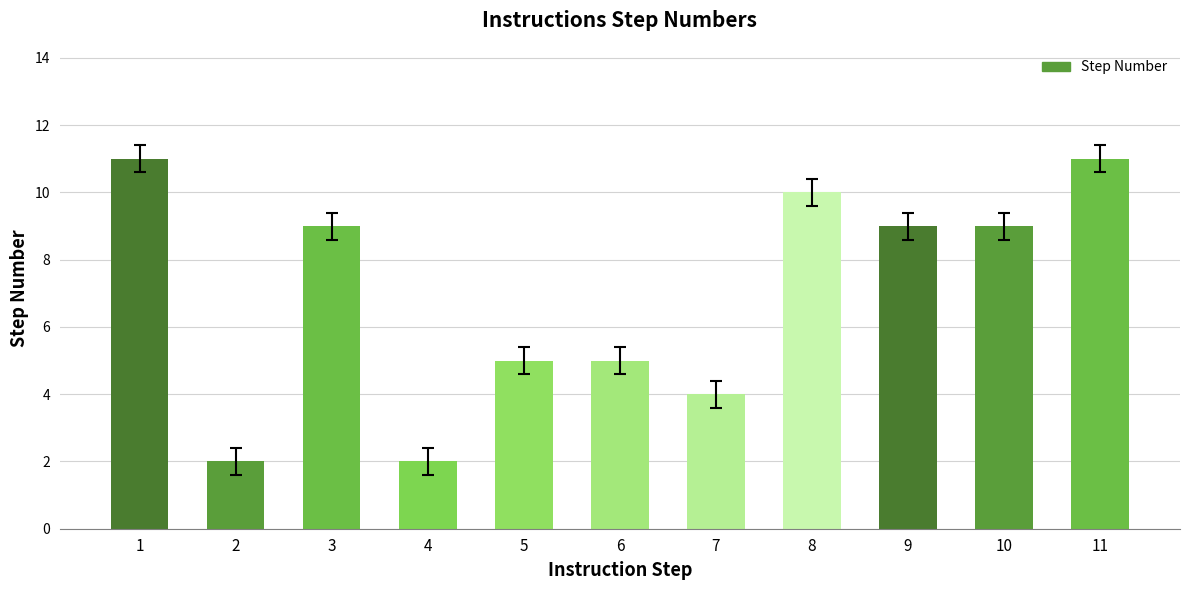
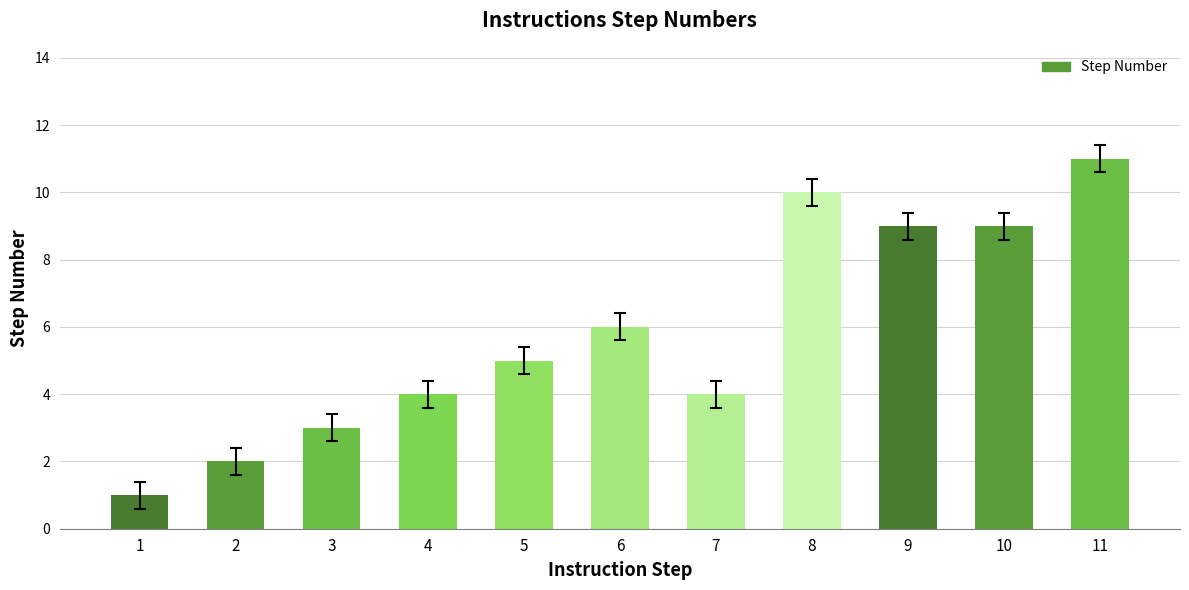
  {
    "Step Number": {
-     "1": 11,
+     "1": 1,
      "2": 2,
-     "3": 9,
-     "4": 2,
+     "3": 3,
+     "4": 4,
      "5": 5,
-     "6": 5,
+     "6": 6,
      "7": 4,
      "8": 10,
      "9": 9,
      "10": 9,
      "11": 11
    }
  }
